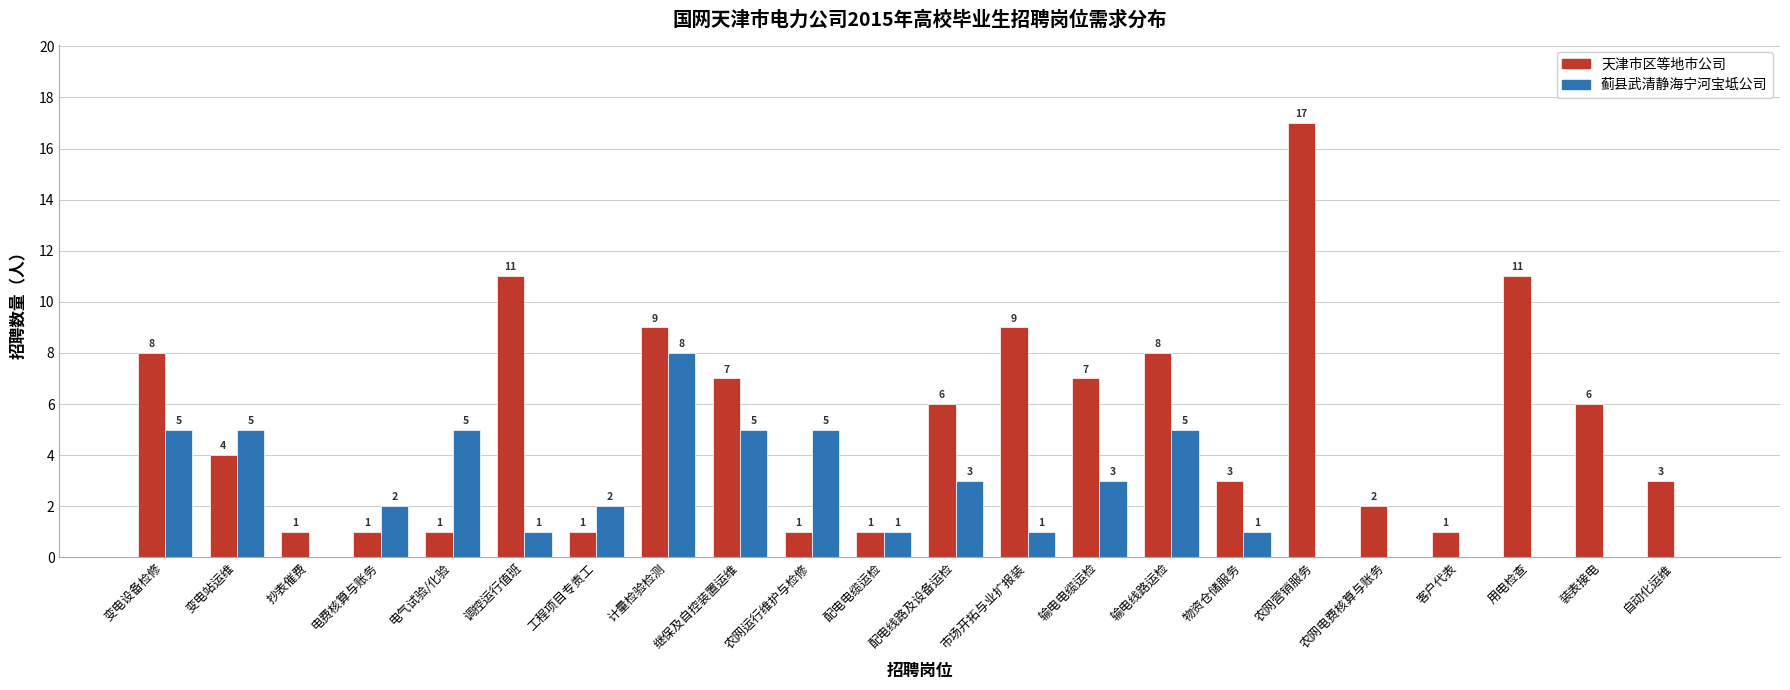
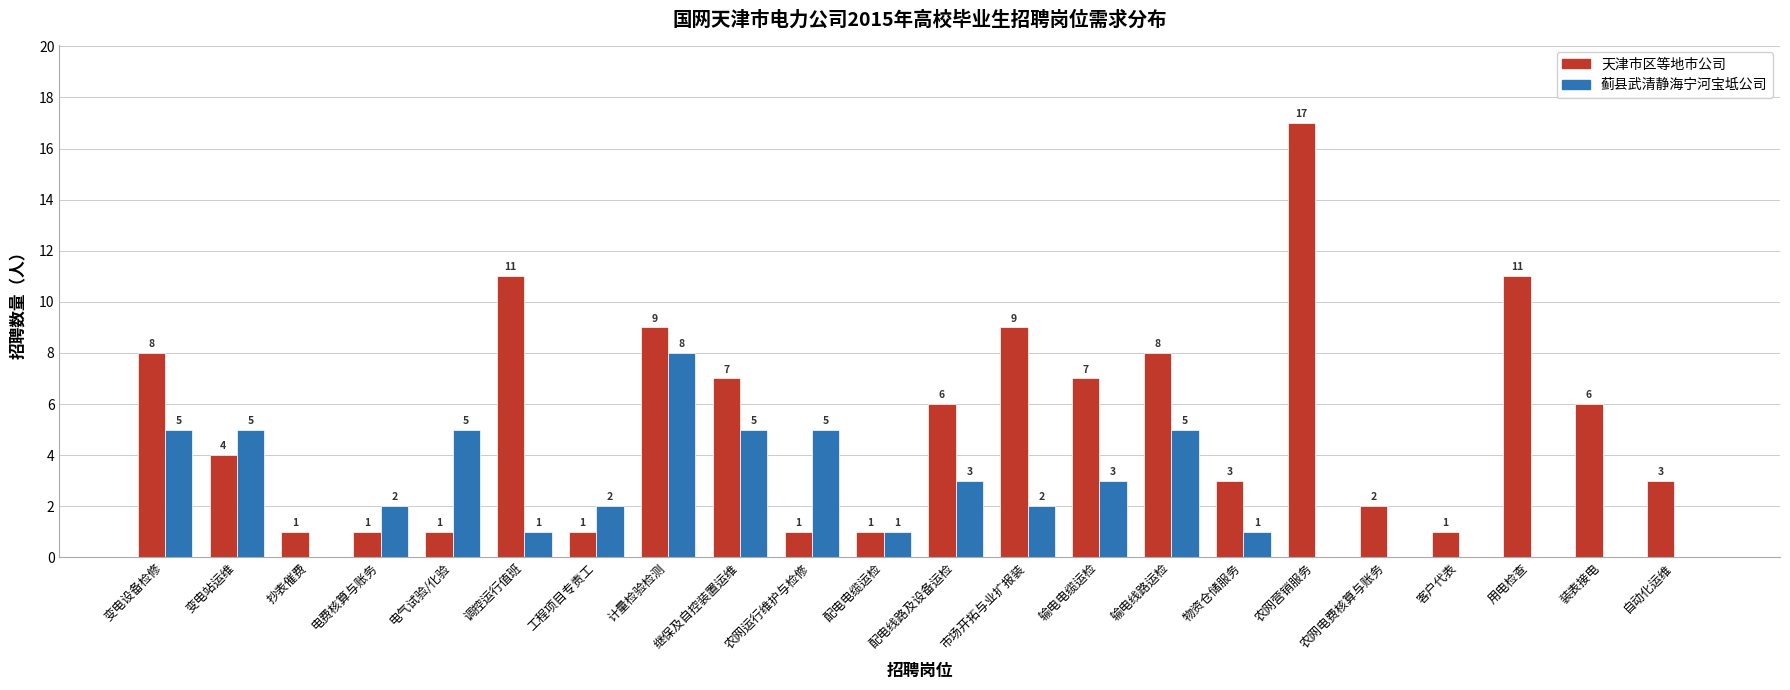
  {
    "天津市区等地市公司": {
      "变电设备检修": 8,
      "变电站运维": 4,
      "抄表催费": 1,
      "电费核算与账务": 1,
      "电气试验/化验": 1,
      "调控运行值班": 11,
      "工程项目专责工": 1,
      "计量检验检测": 9,
      "继保及自控装置运维": 7,
      "农网运行维护与检修": 1,
      "配电电缆运检": 1,
      "配电线路及设备运检": 6,
      "市场开拓与业扩报装": 9,
      "输电电缆运检": 7,
      "输电线路运检": 8,
      "物资仓储服务": 3,
      "农网营销服务": 17,
      "农网电费核算与账务": 2,
      "客户代表": 1,
      "用电检查": 11,
      "装表接电": 6,
      "自动化运维": 3
    },
    "蓟县武清静海宁河宝坻公司": {
      "变电设备检修": 5,
      "变电站运维": 5,
      "电费核算与账务": 2,
      "电气试验/化验": 5,
      "调控运行值班": 1,
      "工程项目专责工": 2,
      "计量检验检测": 8,
      "继保及自控装置运维": 5,
      "农网运行维护与检修": 5,
      "配电电缆运检": 1,
      "配电线路及设备运检": 3,
-     "市场开拓与业扩报装": 1,
+     "市场开拓与业扩报装": 2,
      "输电电缆运检": 3,
      "输电线路运检": 5,
      "物资仓储服务": 1
    }
  }
